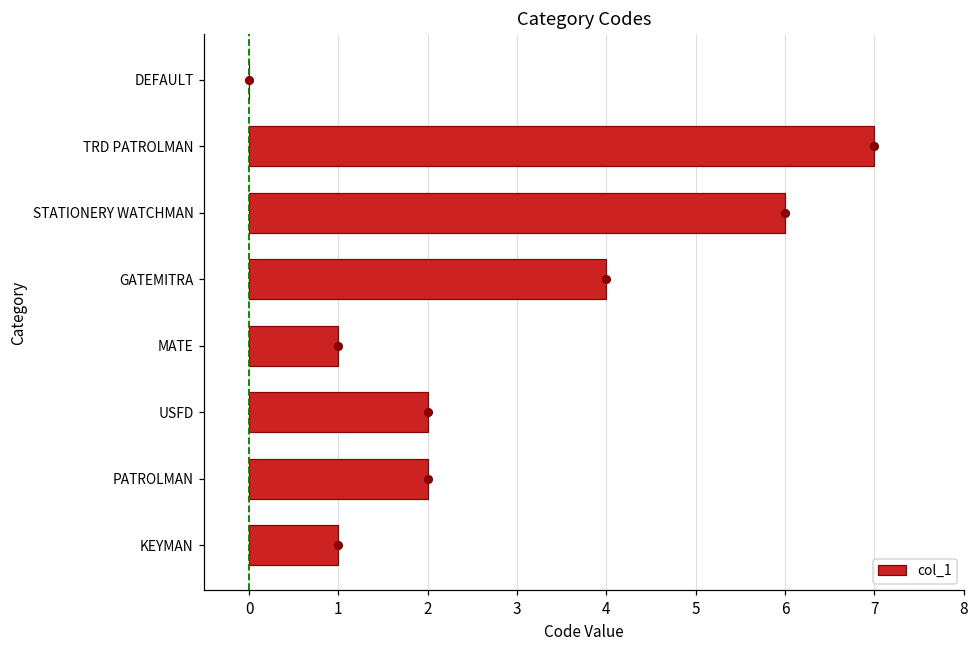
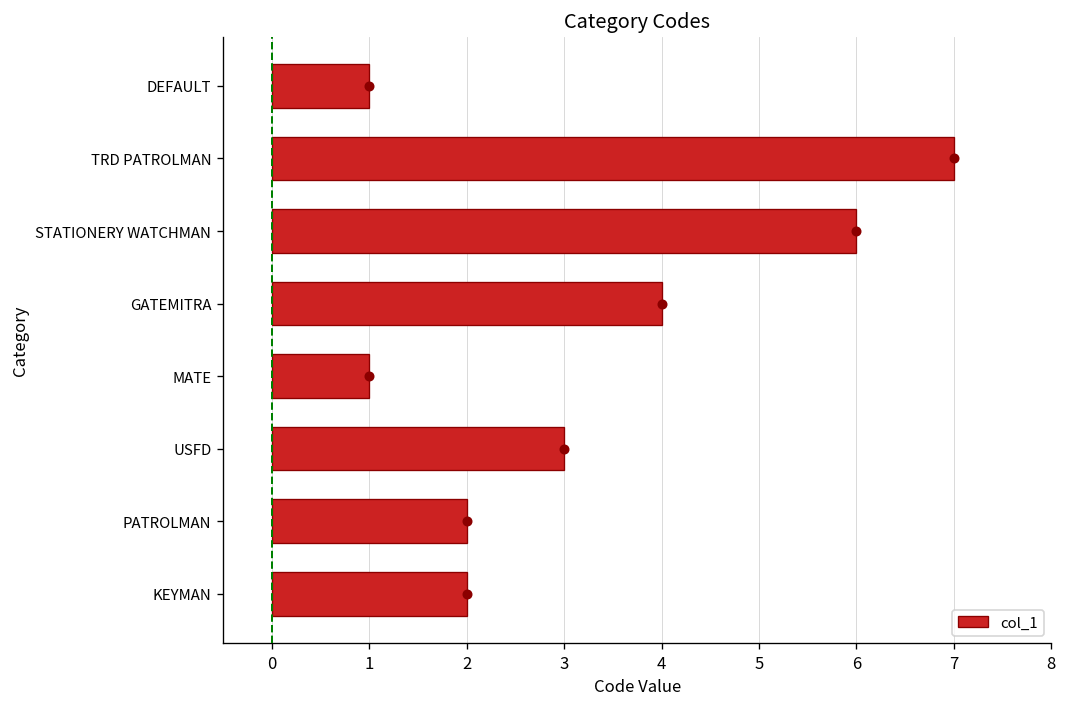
  {
    "col_1": {
-     "DEFAULT": 0,
+     "DEFAULT": 1,
      "TRD PATROLMAN": 7,
      "STATIONERY WATCHMAN": 6,
      "GATEMITRA": 4,
      "MATE": 1,
-     "USFD": 2,
+     "USFD": 3,
      "PATROLMAN": 2,
-     "KEYMAN": 1
+     "KEYMAN": 2
    }
  }
